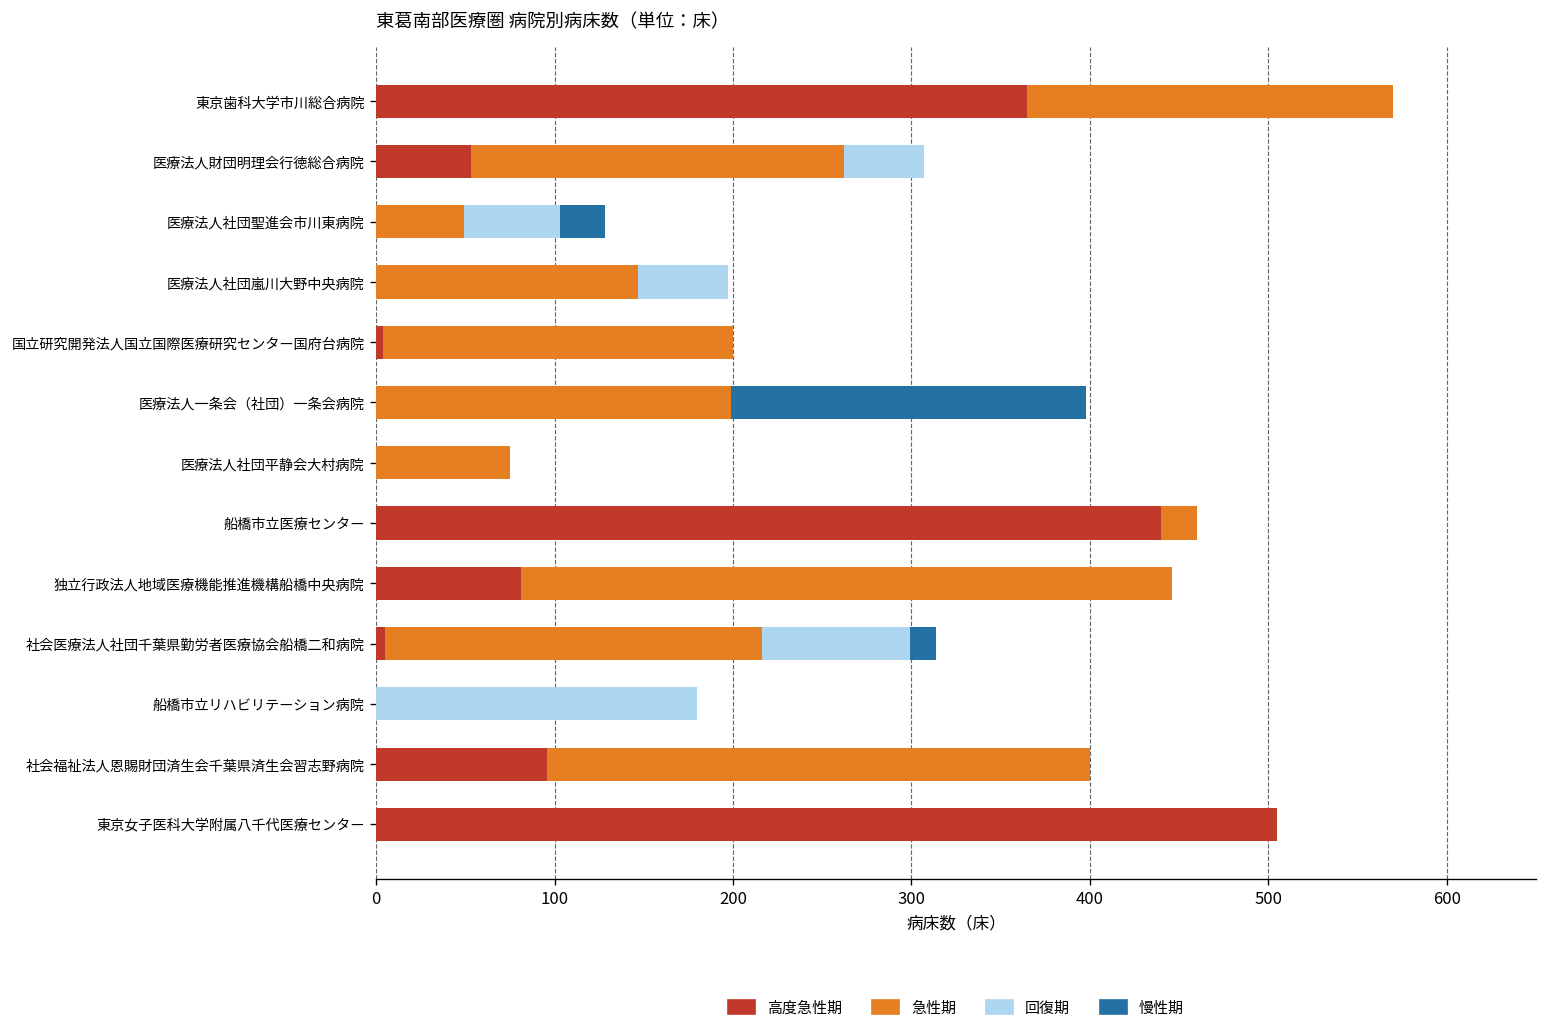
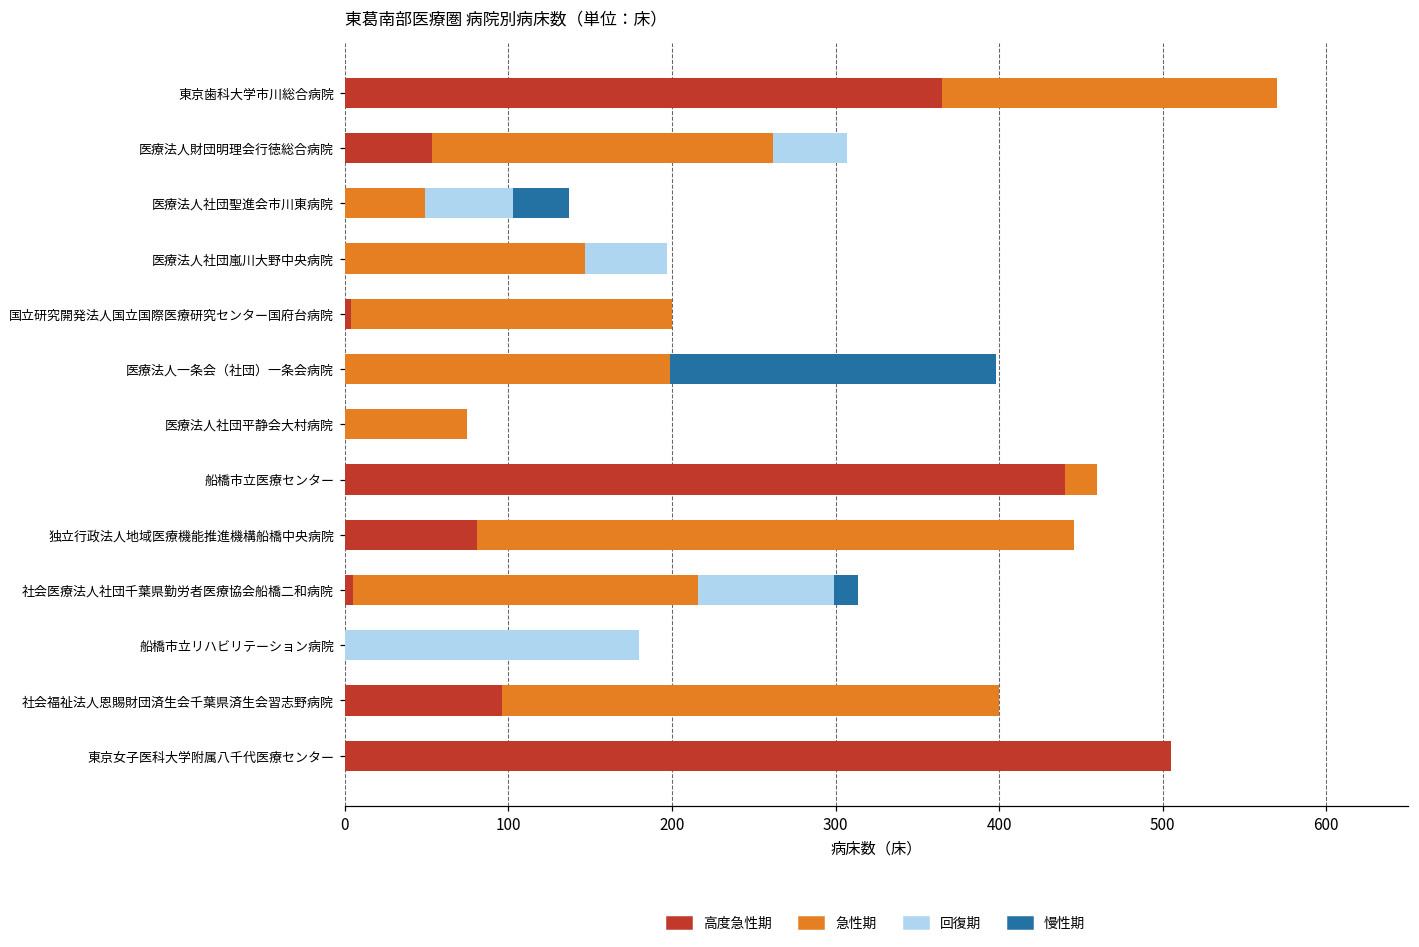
  {
    "高度急性期": {
      "東京歯科大学市川総合病院": 365,
      "医療法人財団明理会行徳総合病院": 53,
      "医療法人社団聖進会市川東病院": 0,
      "医療法人社団嵐川大野中央病院": 0,
      "国立研究開発法人国立国際医療研究センター国府台病院": 4,
      "医療法人一条会（社団）一条会病院": 0,
      "医療法人社団平静会大村病院": 0,
      "船橋市立医療センター": 440,
      "独立行政法人地域医療機能推進機構船橋中央病院": 81,
      "社会医療法人社団千葉県勤労者医療協会船橋二和病院": 5,
      "船橋市立リハビリテーション病院": 0,
      "社会福祉法人恩賜財団済生会千葉県済生会習志野病院": 96,
      "東京女子医科大学附属八千代医療センター": 505
    },
    "急性期": {
      "東京歯科大学市川総合病院": 205,
      "医療法人財団明理会行徳総合病院": 209,
      "医療法人社団聖進会市川東病院": 49,
      "医療法人社団嵐川大野中央病院": 147,
      "国立研究開発法人国立国際医療研究センター国府台病院": 196,
      "医療法人一条会（社団）一条会病院": 199,
      "医療法人社団平静会大村病院": 75,
      "船橋市立医療センター": 20,
      "独立行政法人地域医療機能推進機構船橋中央病院": 365,
      "社会医療法人社団千葉県勤労者医療協会船橋二和病院": 211,
      "船橋市立リハビリテーション病院": 0,
      "社会福祉法人恩賜財団済生会千葉県済生会習志野病院": 304,
      "東京女子医科大学附属八千代医療センター": 0
    },
    "回復期": {
      "東京歯科大学市川総合病院": 0,
      "医療法人財団明理会行徳総合病院": 45,
      "医療法人社団聖進会市川東病院": 54,
      "医療法人社団嵐川大野中央病院": 50,
      "国立研究開発法人国立国際医療研究センター国府台病院": 0,
      "医療法人一条会（社団）一条会病院": 0,
      "医療法人社団平静会大村病院": 0,
      "船橋市立医療センター": 0,
      "独立行政法人地域医療機能推進機構船橋中央病院": 0,
      "社会医療法人社団千葉県勤労者医療協会船橋二和病院": 83,
      "船橋市立リハビリテーション病院": 180,
      "社会福祉法人恩賜財団済生会千葉県済生会習志野病院": 0,
      "東京女子医科大学附属八千代医療センター": 0
    },
    "慢性期": {
      "東京歯科大学市川総合病院": 0,
      "医療法人財団明理会行徳総合病院": 0,
-     "医療法人社団聖進会市川東病院": 25,
+     "医療法人社団聖進会市川東病院": 34,
      "医療法人社団嵐川大野中央病院": 0,
      "国立研究開発法人国立国際医療研究センター国府台病院": 0,
      "医療法人一条会（社団）一条会病院": 199,
      "医療法人社団平静会大村病院": 0,
      "船橋市立医療センター": 0,
      "独立行政法人地域医療機能推進機構船橋中央病院": 0,
      "社会医療法人社団千葉県勤労者医療協会船橋二和病院": 15,
      "船橋市立リハビリテーション病院": 0,
      "社会福祉法人恩賜財団済生会千葉県済生会習志野病院": 0,
      "東京女子医科大学附属八千代医療センター": 0
    }
  }
